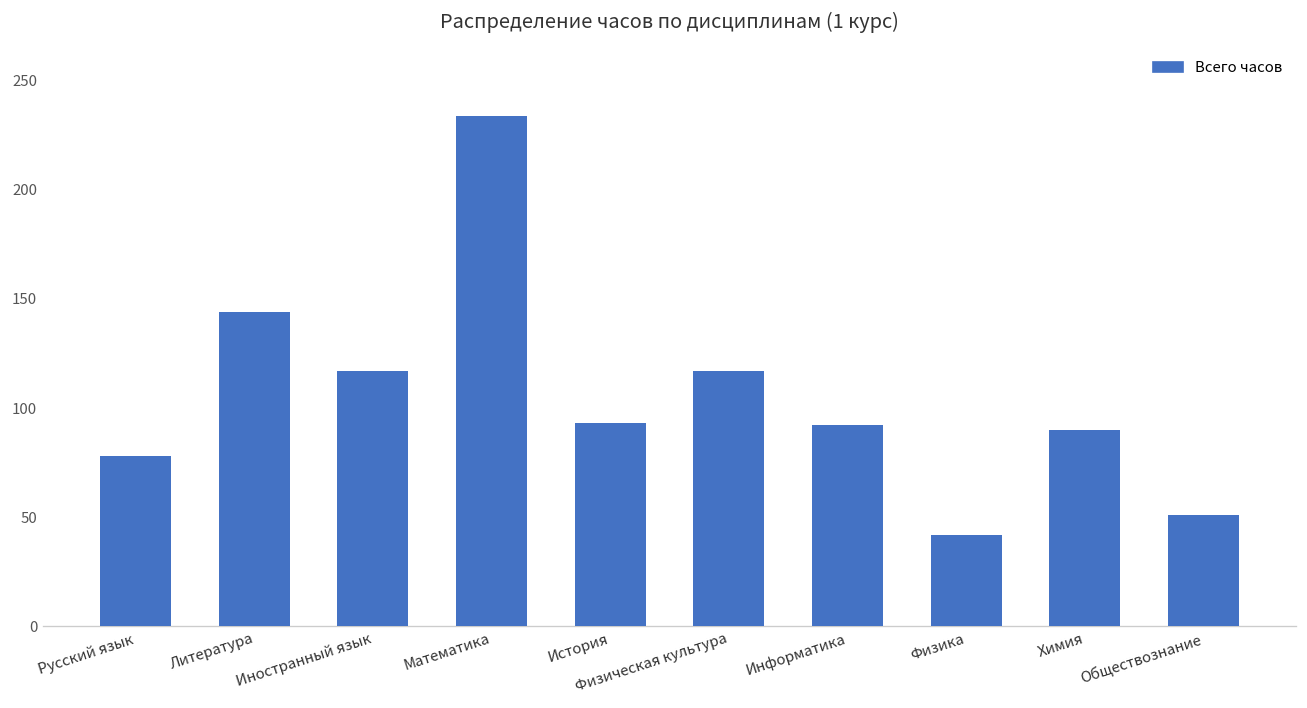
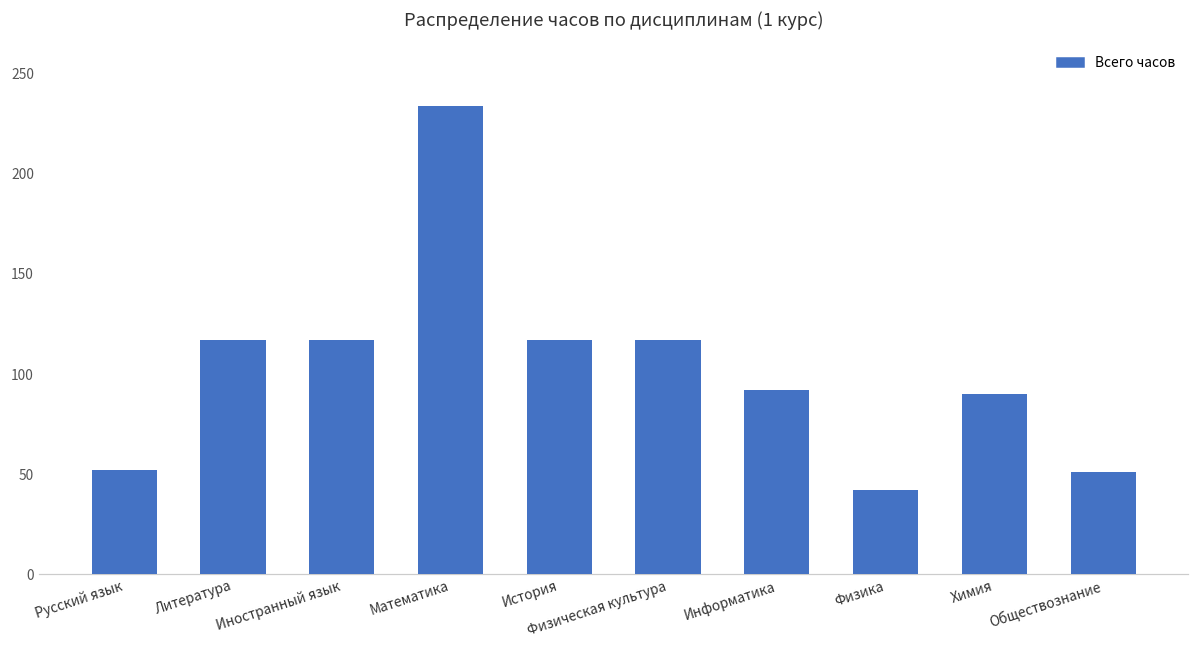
  {
-   "Русский язык": 78,
-   "Литература": 144,
+   "Русский язык": 52,
+   "Литература": 117,
    "Иностранный язык": 117,
    "Математика": 234,
-   "История": 93,
+   "История": 117,
    "Физическая культура": 117,
    "Информатика": 92,
    "Физика": 42,
    "Химия": 90,
    "Обществознание": 51
  }
